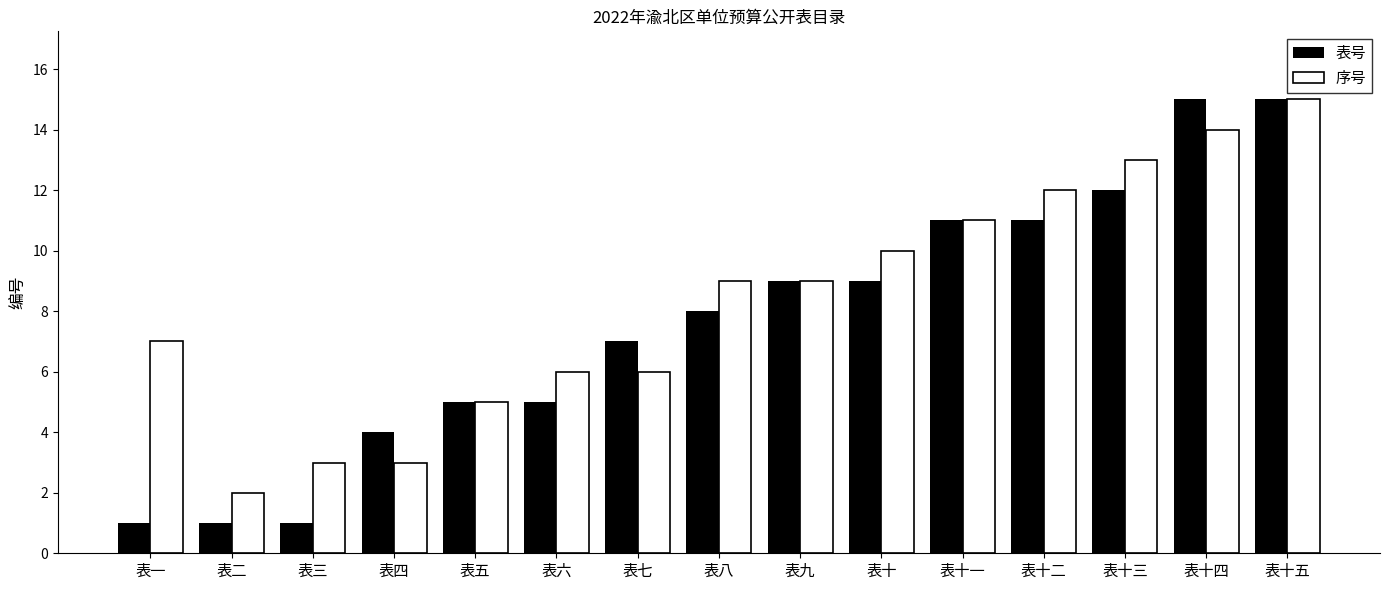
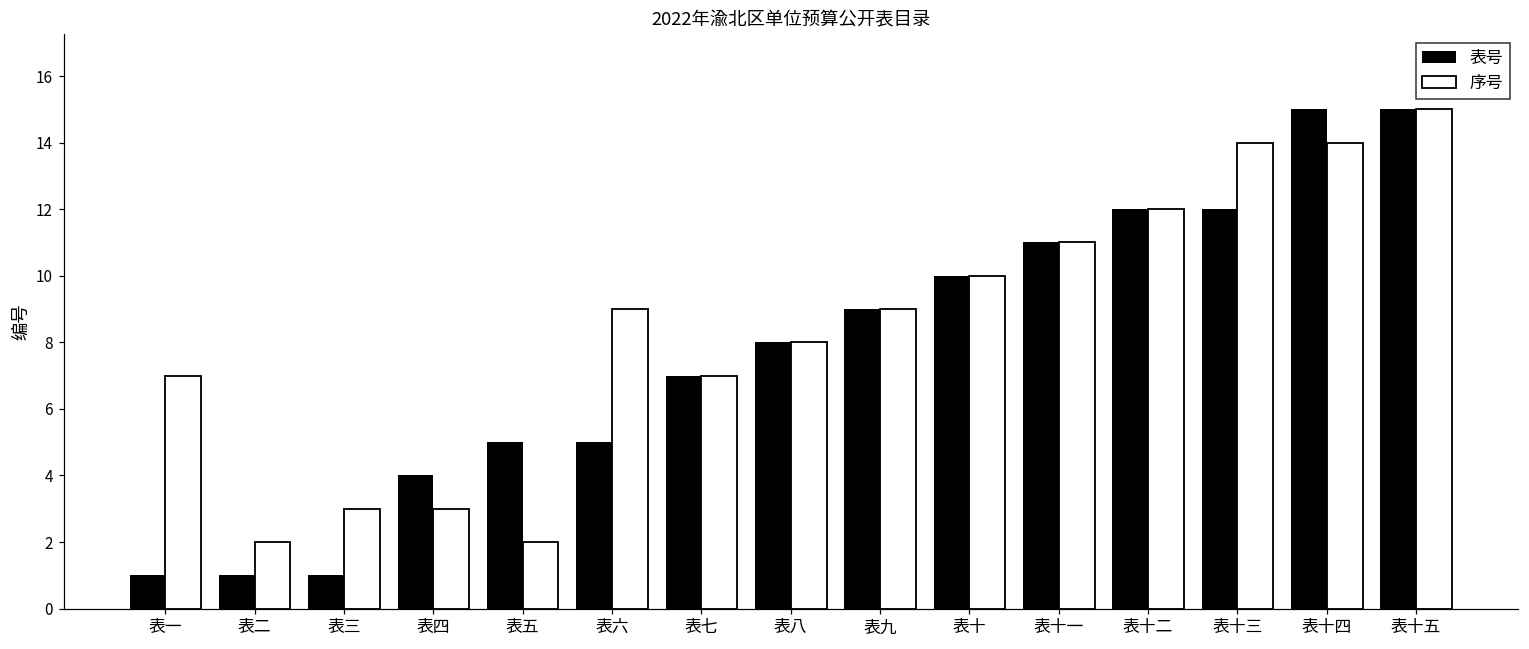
  {
    "表号": {
      "表一": 1,
      "表二": 1,
      "表三": 1,
      "表四": 4,
      "表五": 5,
      "表六": 5,
      "表七": 7,
      "表八": 8,
      "表九": 9,
-     "表十": 9,
+     "表十": 10,
      "表十一": 11,
-     "表十二": 11,
+     "表十二": 12,
      "表十三": 12,
      "表十四": 15,
      "表十五": 15
    },
    "序号": {
      "表一": 7,
      "表二": 2,
      "表三": 3,
      "表四": 3,
-     "表五": 5,
-     "表六": 6,
-     "表七": 6,
-     "表八": 9,
+     "表五": 2,
+     "表六": 9,
+     "表七": 7,
+     "表八": 8,
      "表九": 9,
      "表十": 10,
      "表十一": 11,
      "表十二": 12,
-     "表十三": 13,
+     "表十三": 14,
      "表十四": 14,
      "表十五": 15
    }
  }
